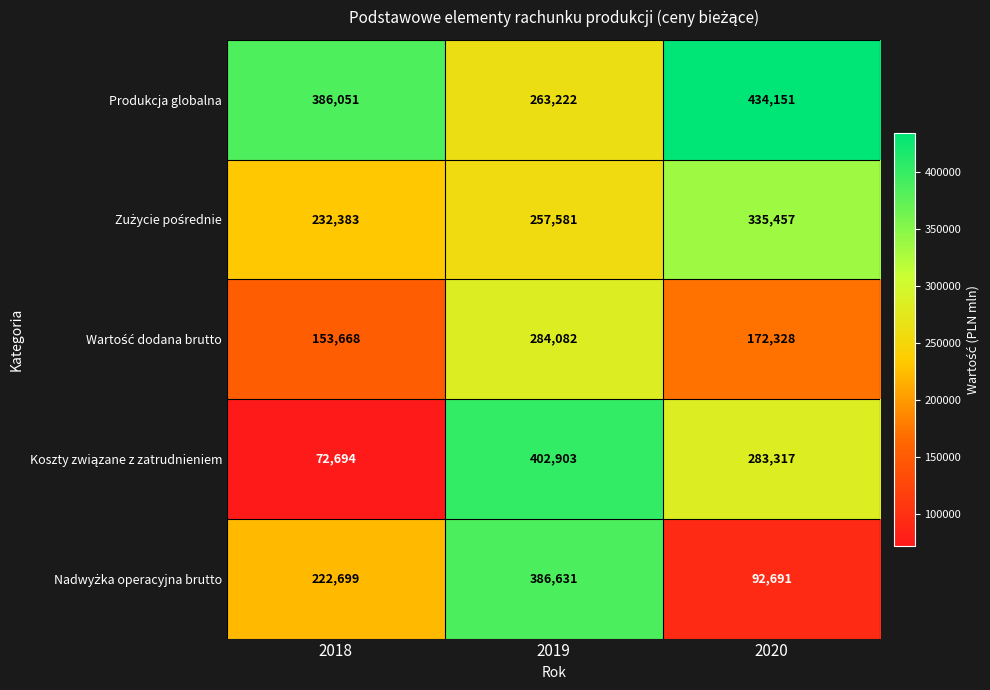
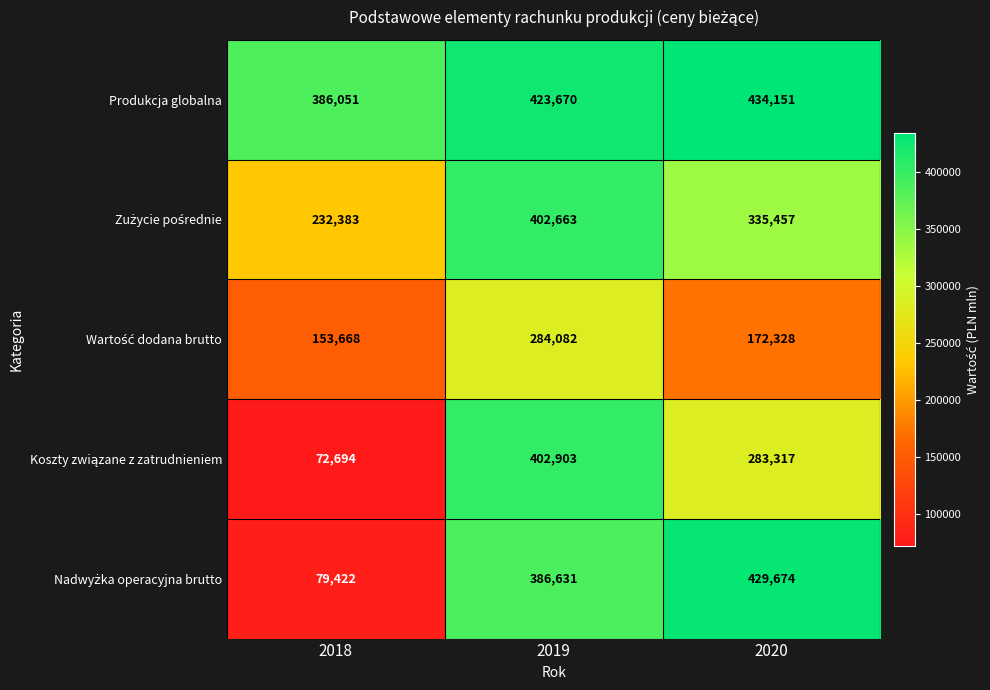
  {
    "Produkcja globalna": {
      "2018": "386,051",
-     "2019": "263,222",
+     "2019": "423,670",
      "2020": "434,151"
    },
    "Zużycie pośrednie": {
      "2018": "232,383",
-     "2019": "257,581",
+     "2019": "402,663",
      "2020": "335,457"
    },
    "Wartość dodana brutto": {
      "2018": "153,668",
      "2019": "284,082",
      "2020": "172,328"
    },
    "Koszty związane z zatrudnieniem": {
      "2018": "72,694",
      "2019": "402,903",
      "2020": "283,317"
    },
    "Nadwyżka operacyjna brutto": {
-     "2018": "222,699",
+     "2018": "79,422",
      "2019": "386,631",
-     "2020": "92,691"
+     "2020": "429,674"
    }
  }
